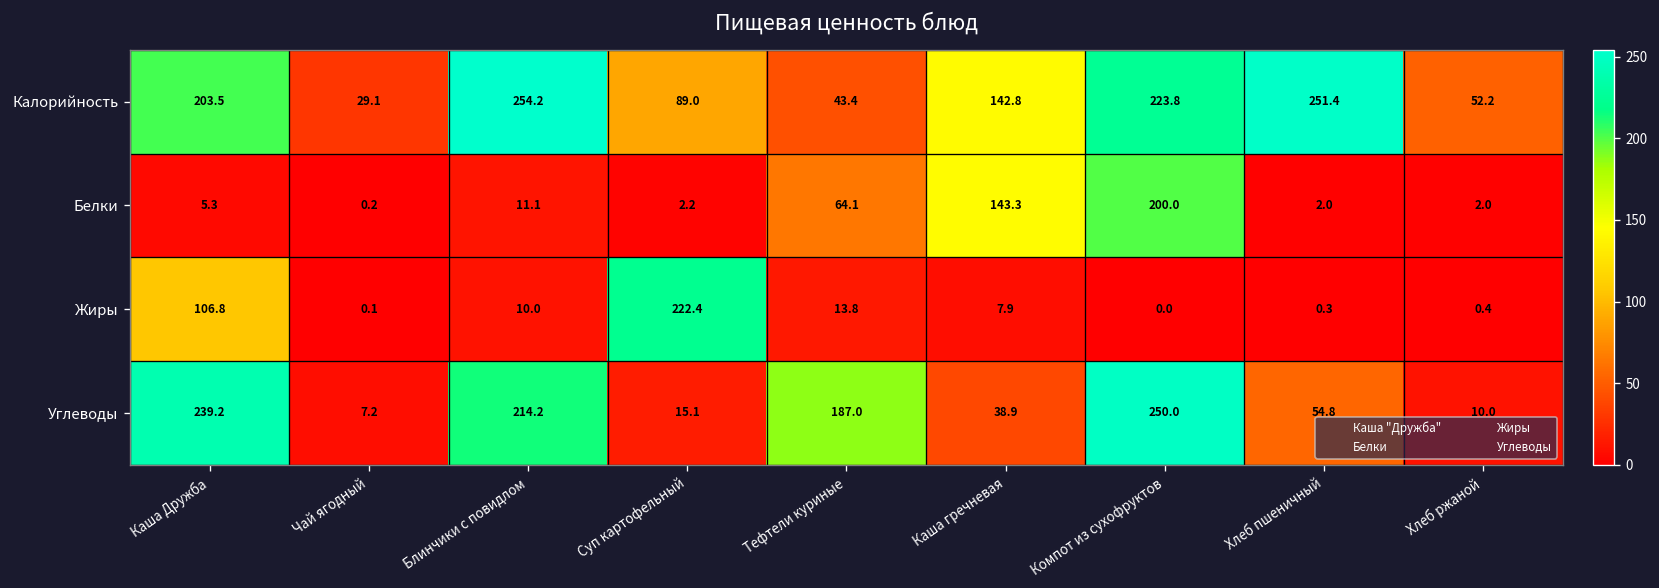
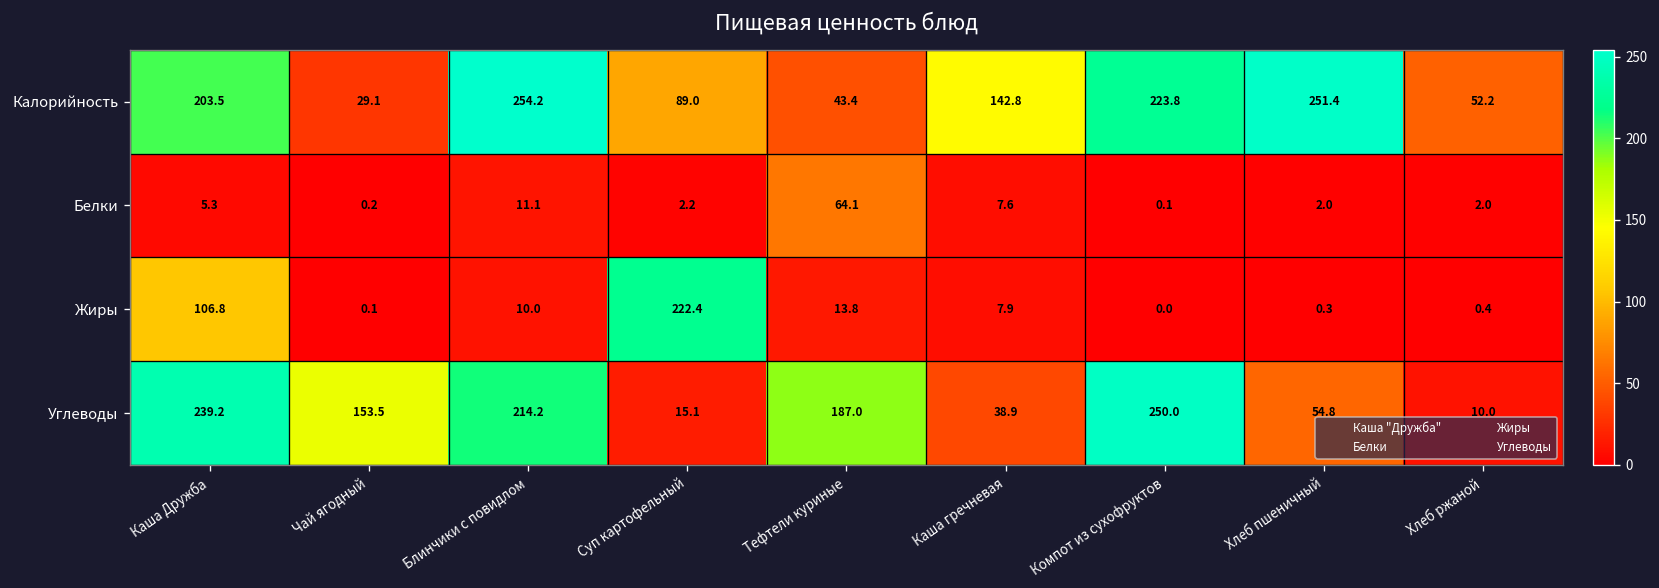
  {
    "Калорийность": {
      "Каша Дружба": 203.5,
      "Чай ягодный": 29.1,
      "Блинчики с повидлом": 254.2,
      "Суп картофельный": 89.0,
      "Тефтели куриные": 43.4,
      "Каша гречневая": 142.8,
      "Компот из сухофруктов": 223.8,
      "Хлеб пшеничный": 251.4,
      "Хлеб ржаной": 52.2
    },
    "Белки": {
      "Каша Дружба": 5.3,
      "Чай ягодный": 0.2,
      "Блинчики с повидлом": 11.1,
      "Суп картофельный": 2.2,
      "Тефтели куриные": 64.1,
-     "Каша гречневая": 143.3,
-     "Компот из сухофруктов": 200.0,
+     "Каша гречневая": 7.6,
+     "Компот из сухофруктов": 0.1,
      "Хлеб пшеничный": 2.0,
      "Хлеб ржаной": 2.0
    },
    "Жиры": {
      "Каша Дружба": 106.8,
      "Чай ягодный": 0.1,
      "Блинчики с повидлом": 10.0,
      "Суп картофельный": 222.4,
      "Тефтели куриные": 13.8,
      "Каша гречневая": 7.9,
      "Компот из сухофруктов": 0.0,
      "Хлеб пшеничный": 0.3,
      "Хлеб ржаной": 0.4
    },
    "Углеводы": {
      "Каша Дружба": 239.2,
-     "Чай ягодный": 7.2,
+     "Чай ягодный": 153.5,
      "Блинчики с повидлом": 214.2,
      "Суп картофельный": 15.1,
      "Тефтели куриные": 187.0,
      "Каша гречневая": 38.9,
      "Компот из сухофруктов": 250.0
    }
  }
